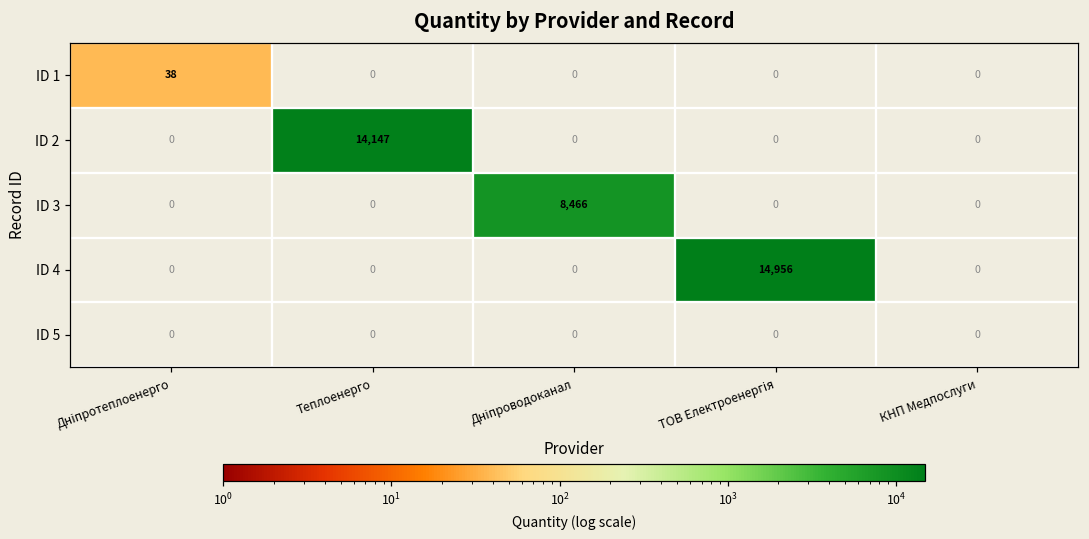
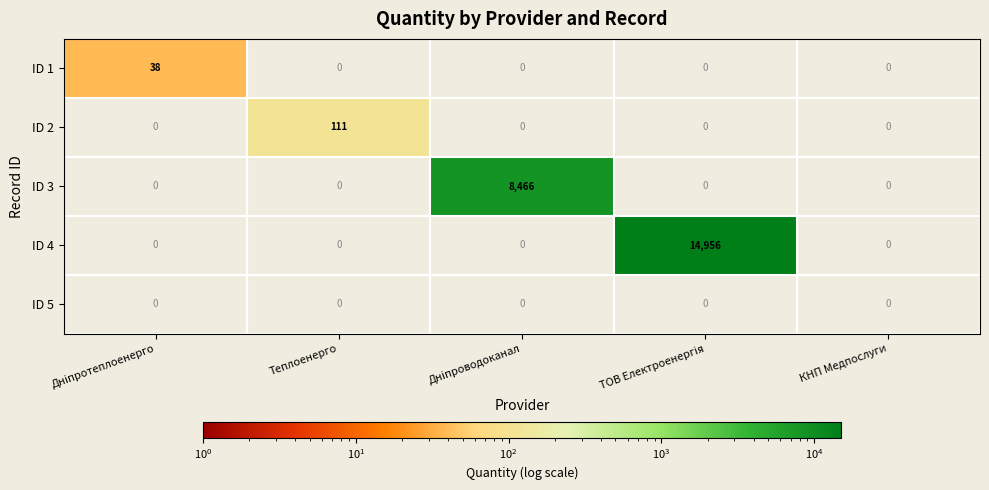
  {
    "ID 1": {
      "Дніпротеплоенерго": "38"
    },
    "ID 2": {
-     "Теплоенерго": "14,147"
+     "Теплоенерго": "111"
    },
    "ID 3": {
      "Дніпроводоканал": "8,466"
    },
    "ID 4": {
      "ТОВ Електроенергія": "14,956"
    }
  }
